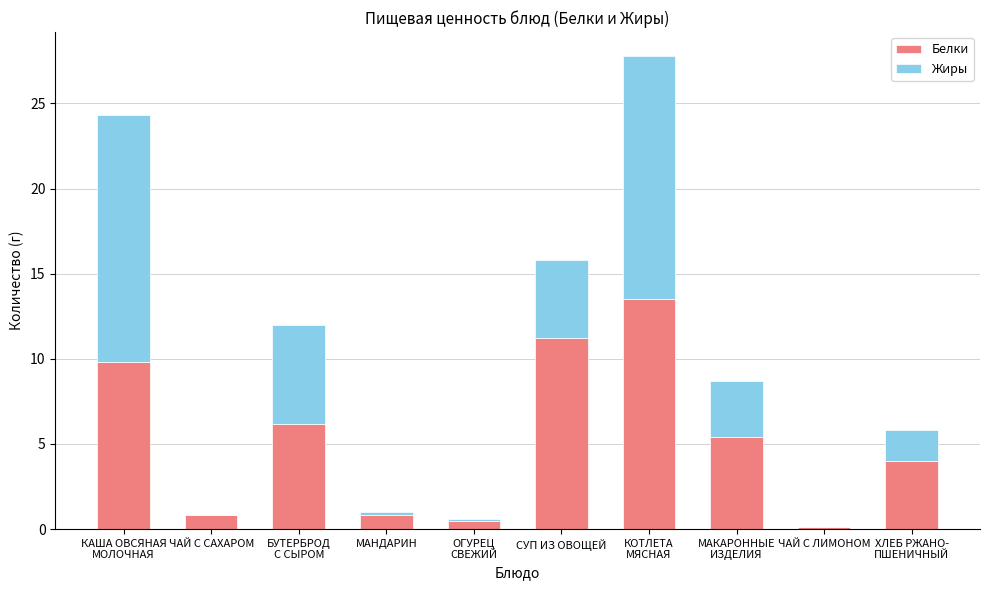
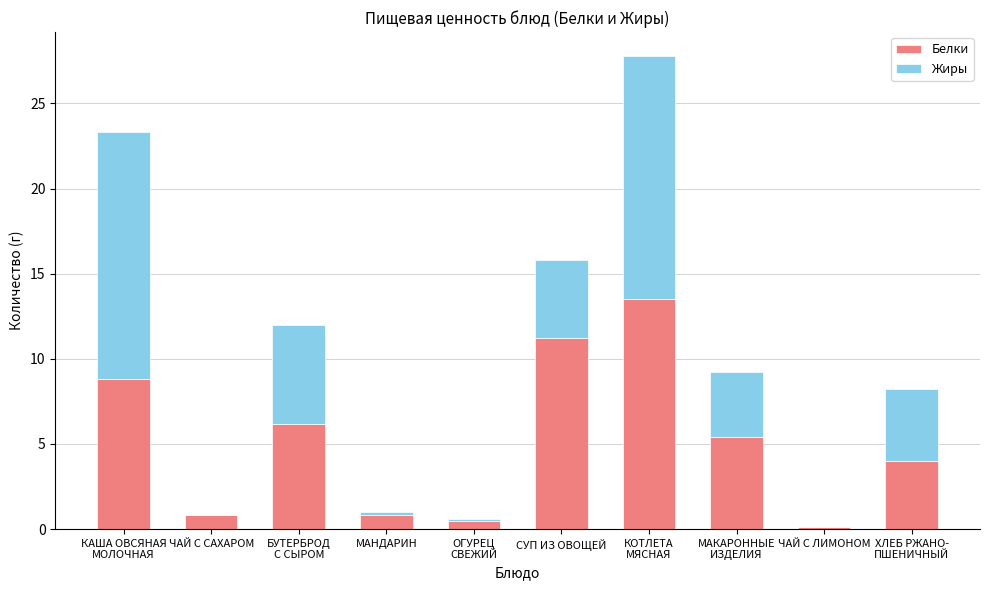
  {
    "Белки": {
-     "КАША ОВСЯНАЯ МОЛОЧНАЯ": 9.8,
+     "КАША ОВСЯНАЯ МОЛОЧНАЯ": 8.8,
      "ЧАЙ С САХАРОМ": 0.8,
      "БУТЕРБРОД С СЫРОМ": 6.2,
      "МАНДАРИН": 0.8,
      "ОГУРЕЦ СВЕЖИЙ": 0.5,
      "СУП ИЗ ОВОЩЕЙ": 11.2,
      "КОТЛЕТА МЯСНАЯ": 13.5,
      "МАКАРОННЫЕ ИЗДЕЛИЯ": 5.4,
      "ХЛЕБ РЖАНО- ПШЕНИЧНЫЙ": 4.0
    },
    "Жиры": {
      "КАША ОВСЯНАЯ МОЛОЧНАЯ": 14.5,
      "ЧАЙ С САХАРОМ": 0.0,
      "БУТЕРБРОД С СЫРОМ": 5.8,
      "МАНДАРИН": 0.2,
      "СУП ИЗ ОВОЩЕЙ": 4.6,
      "КОТЛЕТА МЯСНАЯ": 14.3,
-     "МАКАРОННЫЕ ИЗДЕЛИЯ": 3.3,
+     "МАКАРОННЫЕ ИЗДЕЛИЯ": 3.8,
      "ЧАЙ С ЛИМОНОМ": 0.0,
-     "ХЛЕБ РЖАНО- ПШЕНИЧНЫЙ": 1.8
+     "ХЛЕБ РЖАНО- ПШЕНИЧНЫЙ": 4.2
    }
  }
